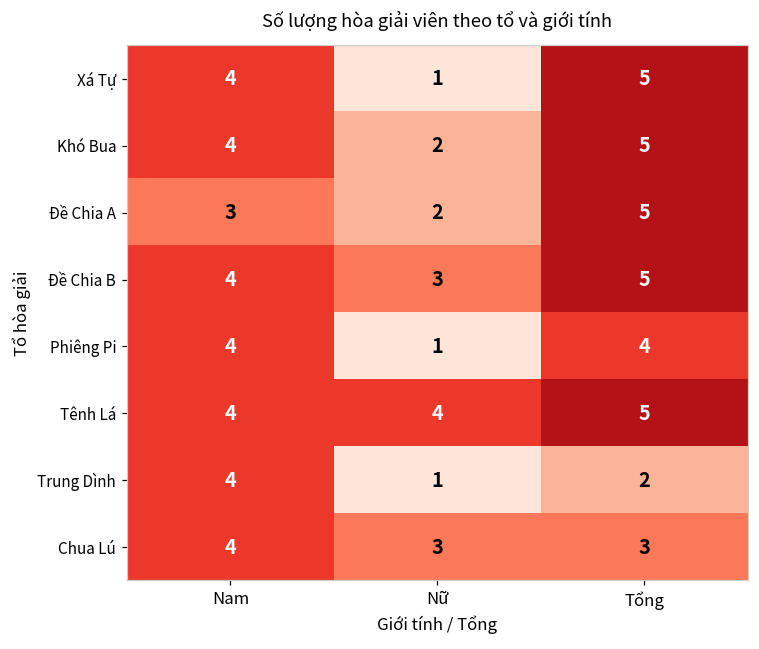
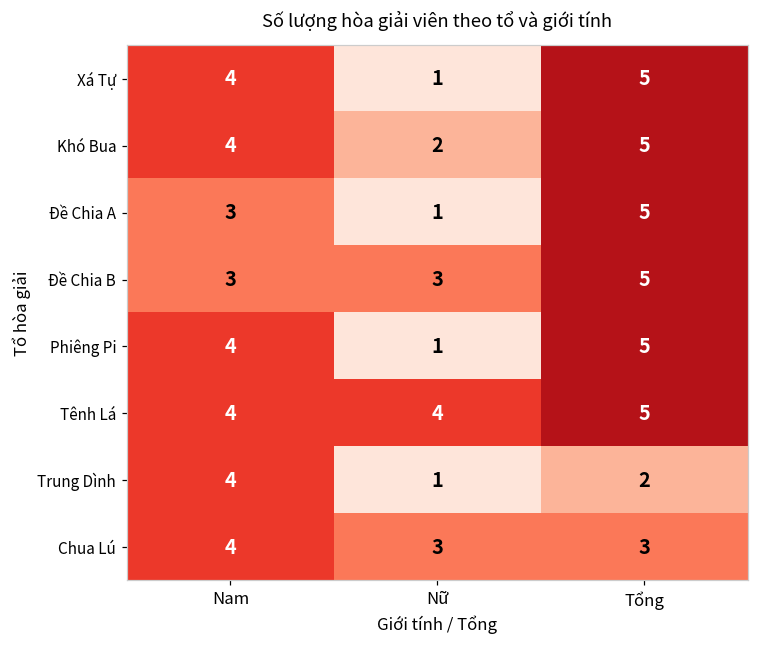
  {
    "Xá Tự": {
      "Nam": 4,
      "Nữ": 1,
      "Tổng": 5
    },
    "Khó Bua": {
      "Nam": 4,
      "Nữ": 2,
      "Tổng": 5
    },
    "Đề Chia A": {
      "Nam": 3,
-     "Nữ": 2,
+     "Nữ": 1,
      "Tổng": 5
    },
    "Đề Chia B": {
-     "Nam": 4,
+     "Nam": 3,
      "Nữ": 3,
      "Tổng": 5
    },
    "Phiêng Pi": {
      "Nam": 4,
      "Nữ": 1,
-     "Tổng": 4
+     "Tổng": 5
    },
    "Tênh Lá": {
      "Nam": 4,
      "Nữ": 4,
      "Tổng": 5
    },
    "Trung Dình": {
      "Nam": 4,
      "Nữ": 1,
      "Tổng": 2
    },
    "Chua Lú": {
      "Nam": 4,
      "Nữ": 3,
      "Tổng": 3
    }
  }
